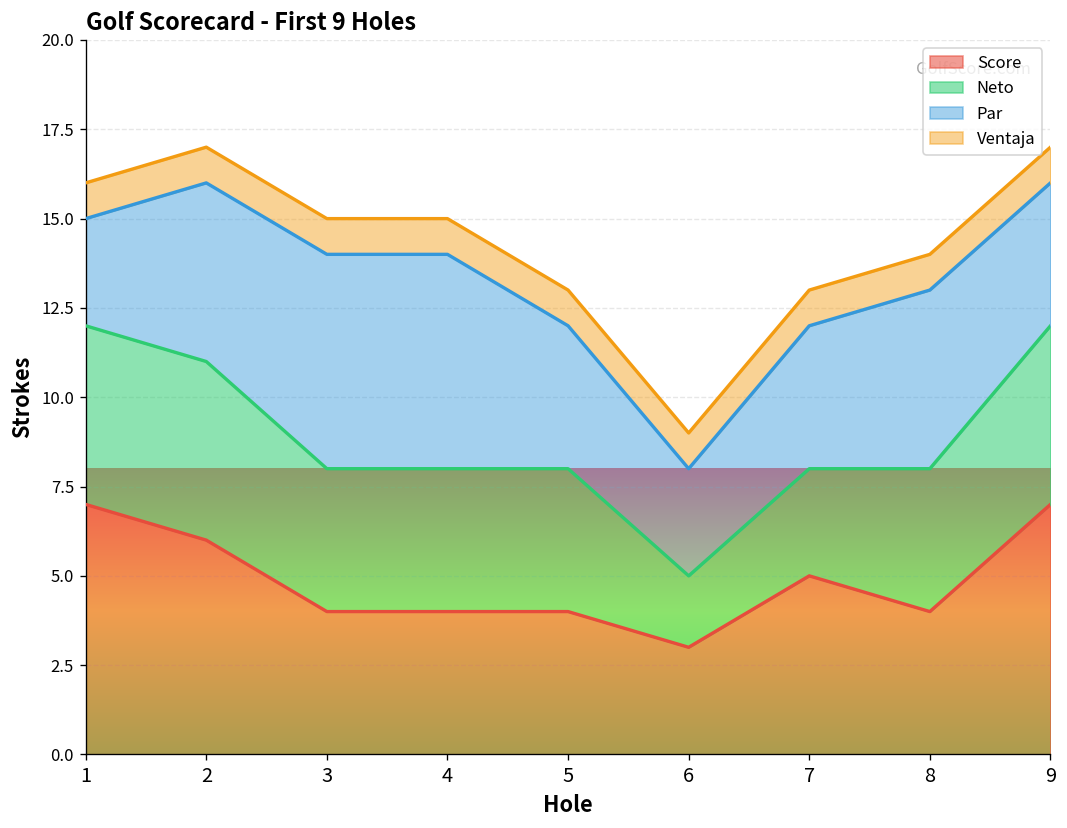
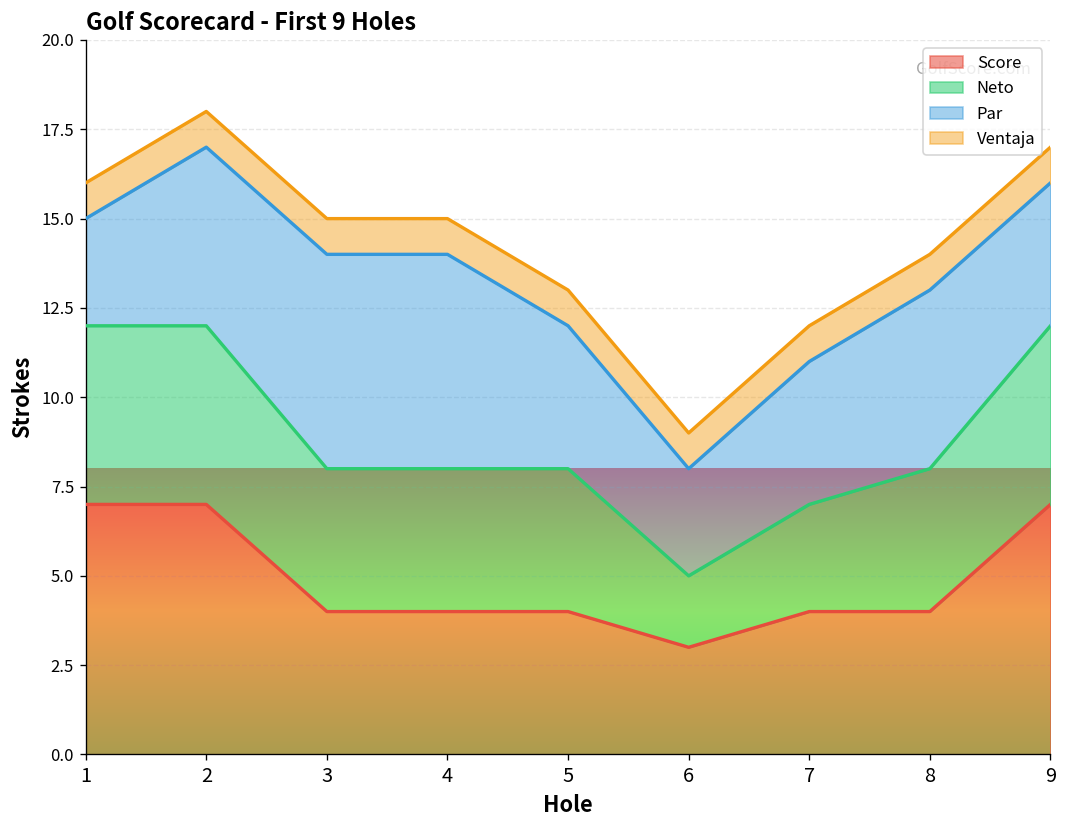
  {
    "Score": {
      "1": 7,
-     "2": 6,
+     "2": 7,
      "3": 4,
      "4": 4,
      "5": 4,
      "6": 3,
-     "7": 5,
+     "7": 4,
      "8": 4,
      "9": 7
    },
    "Neto": {
      "1": 5,
      "2": 5,
      "3": 4,
      "4": 4,
      "5": 4,
      "6": 2,
      "7": 3,
      "8": 4,
      "9": 5
    },
    "Par": {
      "1": 3,
      "2": 5,
      "3": 6,
      "4": 6,
      "5": 4,
      "6": 3,
      "7": 4,
      "8": 5,
      "9": 4
    },
    "Ventaja": {
      "1": 1,
      "2": 1,
      "3": 1,
      "4": 1,
      "5": 1,
      "6": 1,
      "7": 1,
      "8": 1,
      "9": 1
    }
  }
